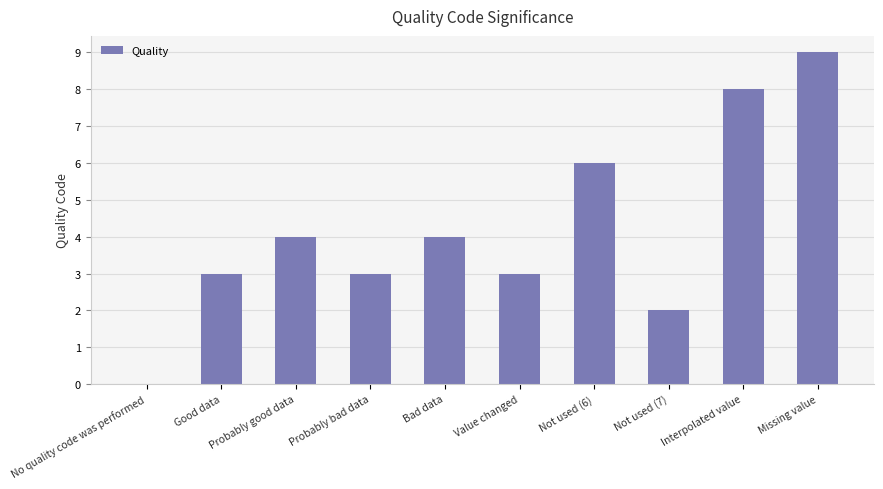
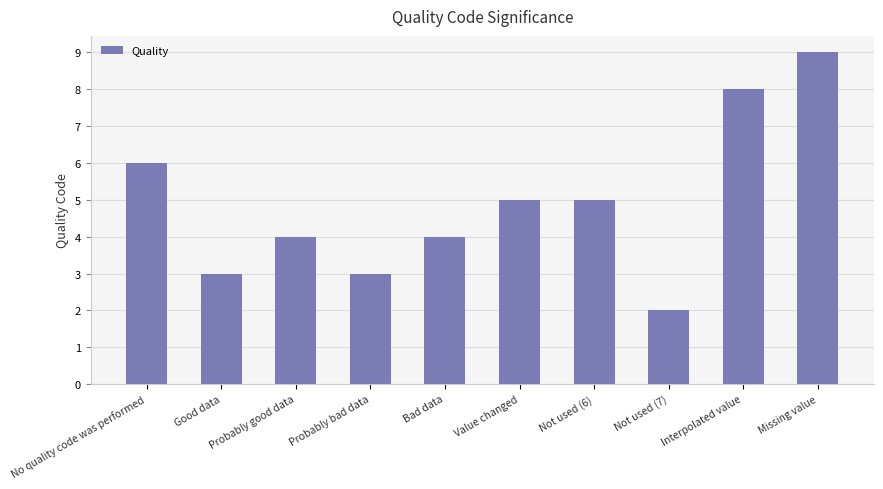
  {
-   "No quality code was performed": 0,
+   "No quality code was performed": 6,
    "Good data": 3,
    "Probably good data": 4,
    "Probably bad data": 3,
    "Bad data": 4,
-   "Value changed": 3,
-   "Not used (6)": 6,
+   "Value changed": 5,
+   "Not used (6)": 5,
    "Not used (7)": 2,
    "Interpolated value": 8,
    "Missing value": 9
  }
